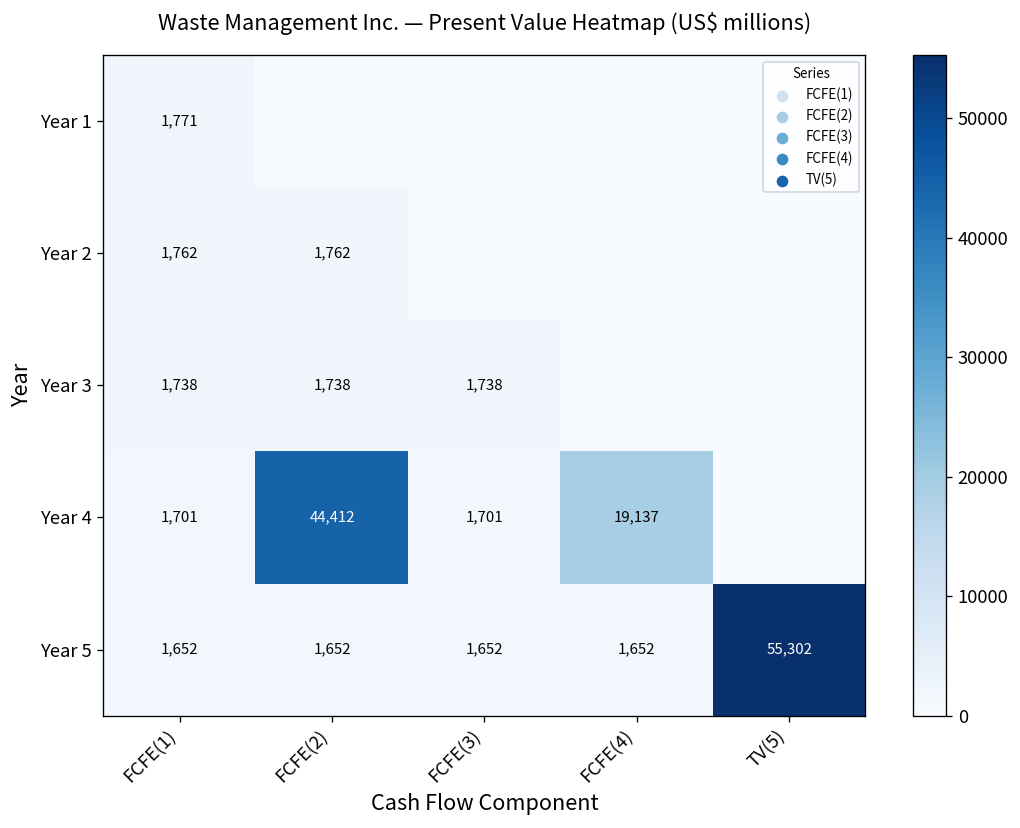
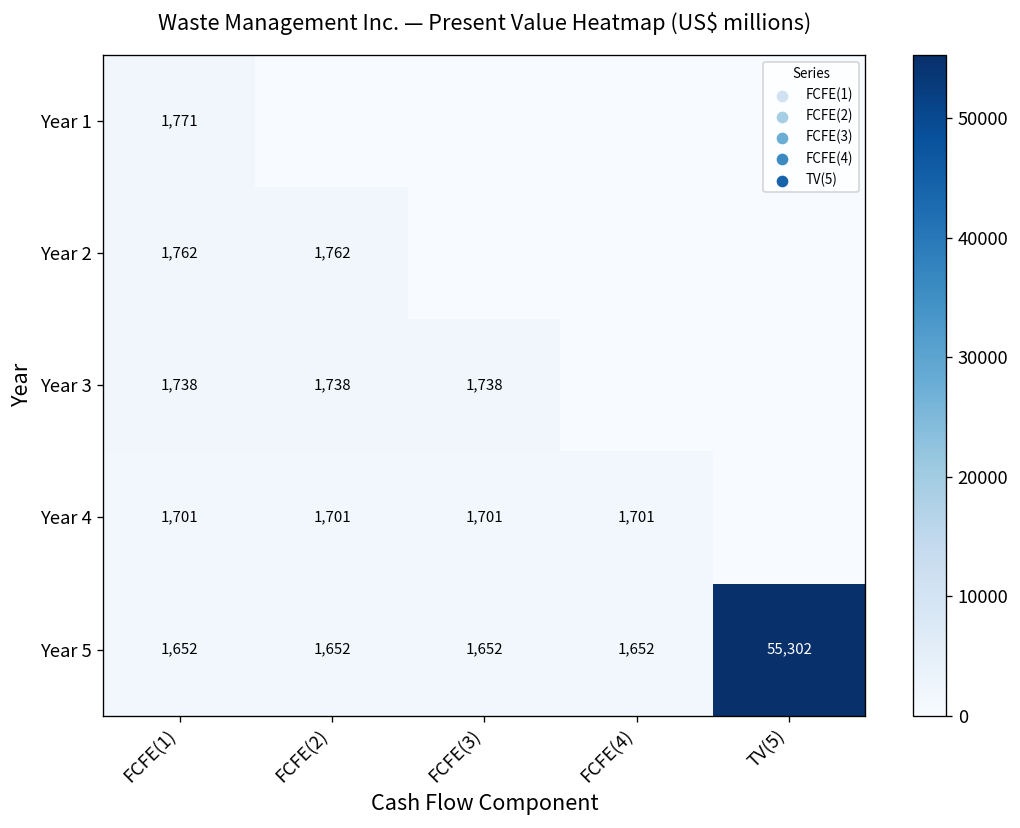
  {
    "Year 1": {
      "FCFE(1)": "1,771"
    },
    "Year 2": {
      "FCFE(1)": "1,762",
      "FCFE(2)": "1,762"
    },
    "Year 3": {
      "FCFE(1)": "1,738",
      "FCFE(2)": "1,738",
      "FCFE(3)": "1,738"
    },
    "Year 4": {
      "FCFE(1)": "1,701",
-     "FCFE(2)": "44,412",
+     "FCFE(2)": "1,701",
      "FCFE(3)": "1,701",
-     "FCFE(4)": "19,137"
+     "FCFE(4)": "1,701"
    },
    "Year 5": {
      "FCFE(1)": "1,652",
      "FCFE(2)": "1,652",
      "FCFE(3)": "1,652",
      "FCFE(4)": "1,652",
      "TV(5)": "55,302"
    }
  }
